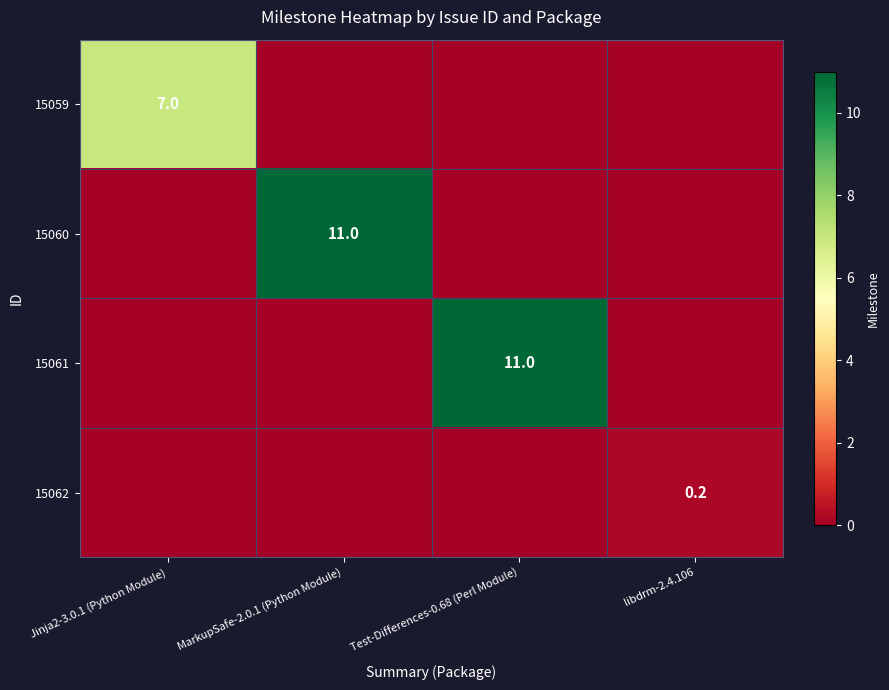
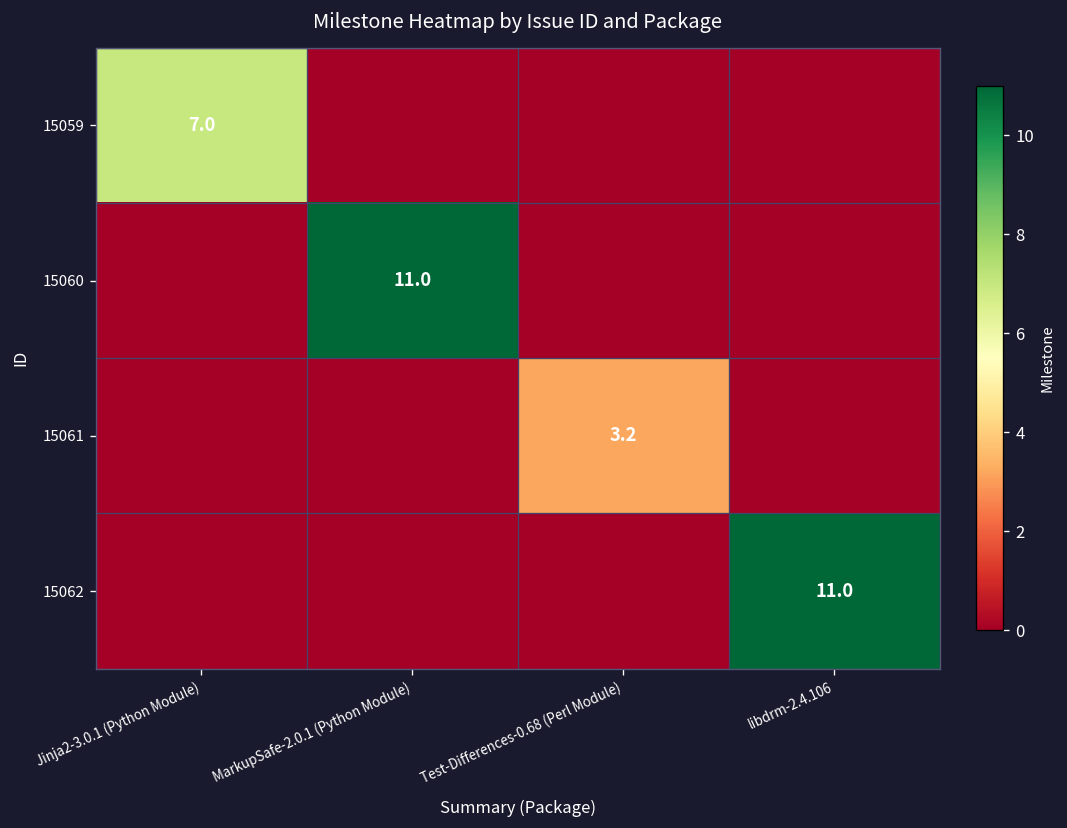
  {
    "15059": {
      "Jinja2-3.0.1 (Python Module)": 7.0
    },
    "15060": {
      "MarkupSafe-2.0.1 (Python Module)": 11.0
    },
    "15061": {
-     "Test-Differences-0.68 (Perl Module)": 11.0
+     "Test-Differences-0.68 (Perl Module)": 3.2
    },
    "15062": {
-     "libdrm-2.4.106": 0.2
+     "libdrm-2.4.106": 11.0
    }
  }
